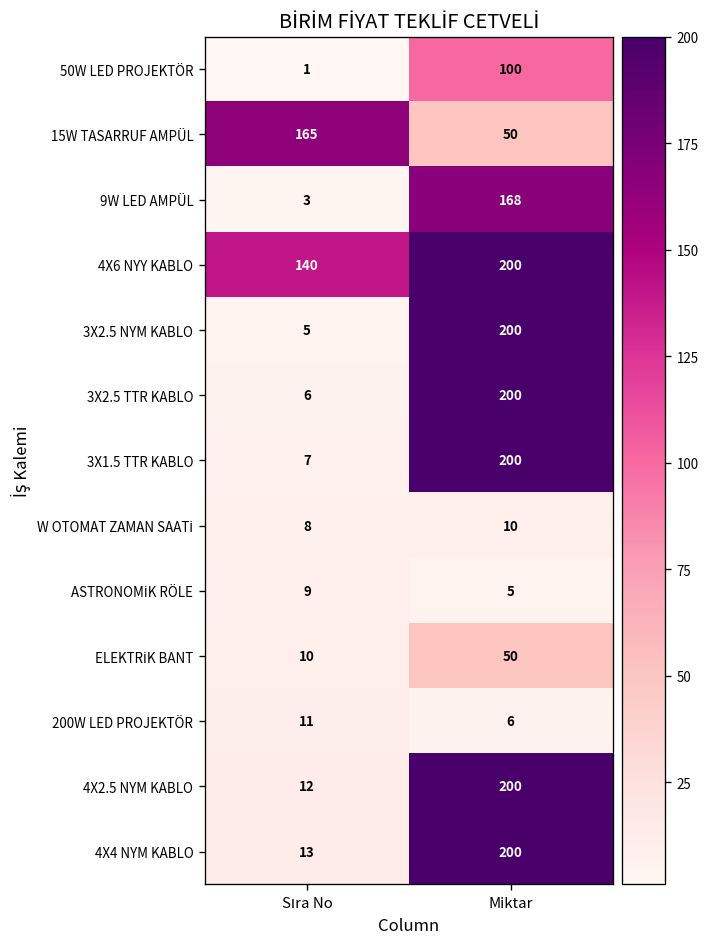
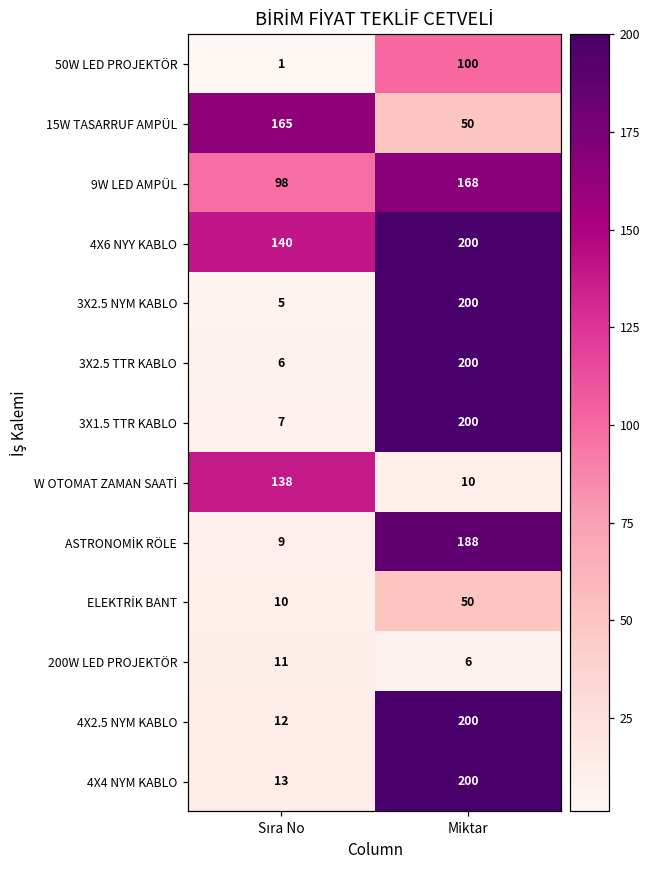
  {
    "50W LED PROJEKTÖR": {
      "Sıra No": 1,
      "Miktar": 100
    },
    "15W TASARRUF AMPÜL": {
      "Sıra No": 165,
      "Miktar": 50
    },
    "9W LED AMPÜL": {
-     "Sıra No": 3,
+     "Sıra No": 98,
      "Miktar": 168
    },
    "4X6 NYY KABLO": {
      "Sıra No": 140,
      "Miktar": 200
    },
    "3X2.5 NYM KABLO": {
      "Sıra No": 5,
      "Miktar": 200
    },
    "3X2.5 TTR KABLO": {
      "Sıra No": 6,
      "Miktar": 200
    },
    "3X1.5 TTR KABLO": {
      "Sıra No": 7,
      "Miktar": 200
    },
    "W OTOMAT ZAMAN SAATİ": {
-     "Sıra No": 8,
+     "Sıra No": 138,
      "Miktar": 10
    },
    "ASTRONOMİK RÖLE": {
      "Sıra No": 9,
-     "Miktar": 5
+     "Miktar": 188
    },
    "ELEKTRİK BANT": {
      "Sıra No": 10,
      "Miktar": 50
    },
    "200W LED PROJEKTÖR": {
      "Sıra No": 11,
      "Miktar": 6
    },
    "4X2.5 NYM KABLO": {
      "Sıra No": 12,
      "Miktar": 200
    },
    "4X4 NYM KABLO": {
      "Sıra No": 13,
      "Miktar": 200
    }
  }
